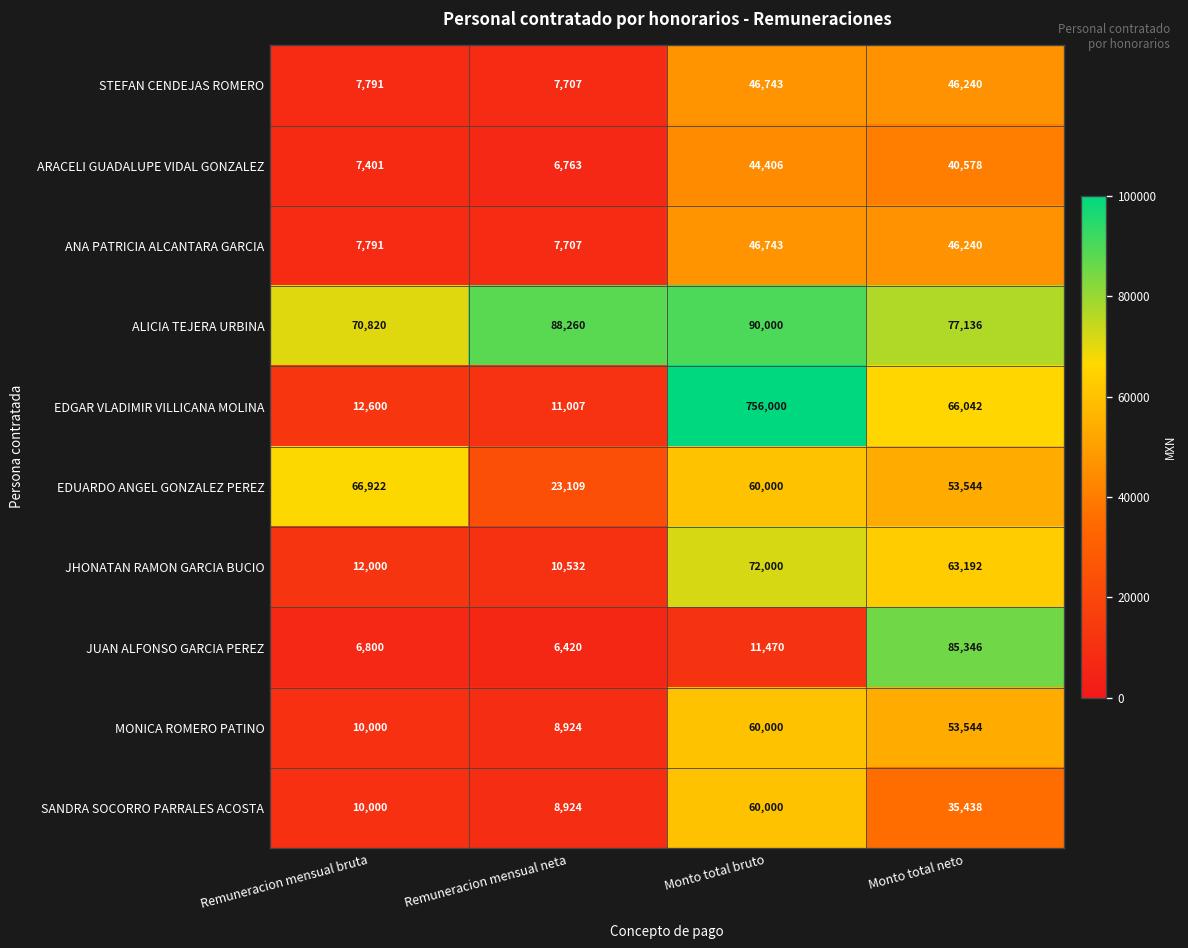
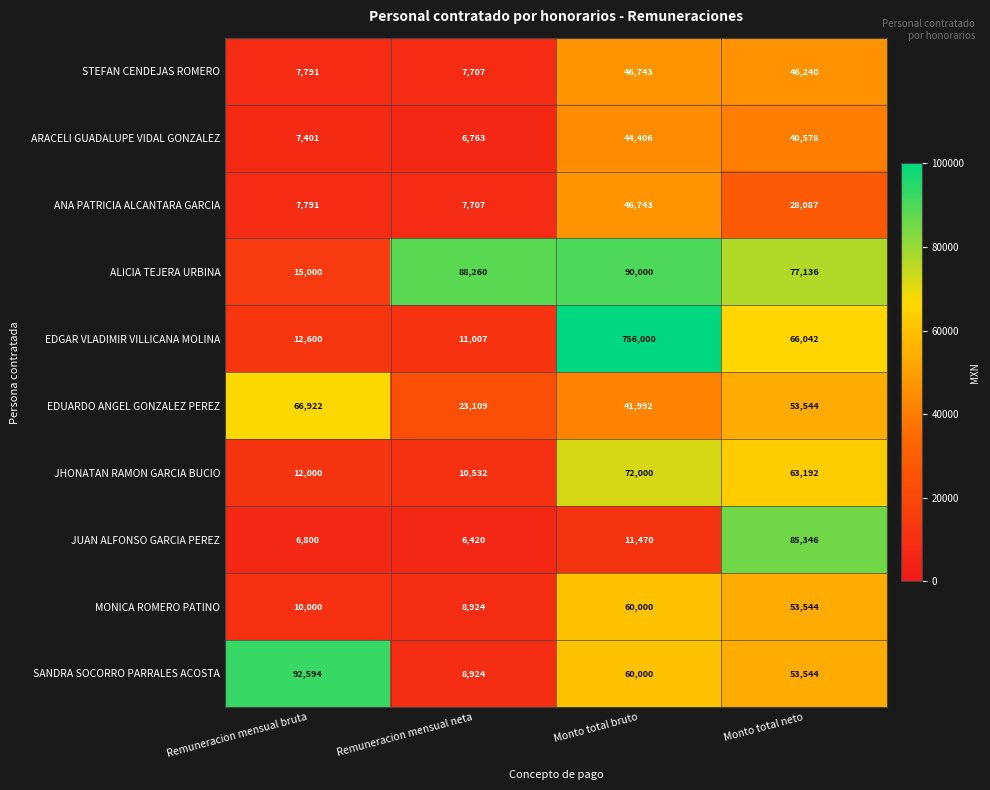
  {
    "STEFAN CENDEJAS ROMERO": {
      "Remuneracion mensual bruta": "7,791",
      "Remuneracion mensual neta": "7,707",
      "Monto total bruto": "46,743",
      "Monto total neto": "46,240"
    },
    "ARACELI GUADALUPE VIDAL GONZALEZ": {
      "Remuneracion mensual bruta": "7,401",
      "Remuneracion mensual neta": "6,763",
      "Monto total bruto": "44,406",
      "Monto total neto": "40,578"
    },
    "ANA PATRICIA ALCANTARA GARCIA": {
      "Remuneracion mensual bruta": "7,791",
      "Remuneracion mensual neta": "7,707",
      "Monto total bruto": "46,743",
-     "Monto total neto": "46,240"
+     "Monto total neto": "28,087"
    },
    "ALICIA TEJERA URBINA": {
-     "Remuneracion mensual bruta": "70,820",
+     "Remuneracion mensual bruta": "15,000",
      "Remuneracion mensual neta": "88,260",
      "Monto total bruto": "90,000",
      "Monto total neto": "77,136"
    },
    "EDGAR VLADIMIR VILLICANA MOLINA": {
      "Remuneracion mensual bruta": "12,600",
      "Remuneracion mensual neta": "11,007",
      "Monto total bruto": "756,000",
      "Monto total neto": "66,042"
    },
    "EDUARDO ANGEL GONZALEZ PEREZ": {
      "Remuneracion mensual bruta": "66,922",
      "Remuneracion mensual neta": "23,109",
-     "Monto total bruto": "60,000",
+     "Monto total bruto": "41,992",
      "Monto total neto": "53,544"
    },
    "JHONATAN RAMON GARCIA BUCIO": {
      "Remuneracion mensual bruta": "12,000",
      "Remuneracion mensual neta": "10,532",
      "Monto total bruto": "72,000",
      "Monto total neto": "63,192"
    },
    "JUAN ALFONSO GARCIA PEREZ": {
      "Remuneracion mensual bruta": "6,800",
      "Remuneracion mensual neta": "6,420",
      "Monto total bruto": "11,470",
      "Monto total neto": "85,346"
    },
    "MONICA ROMERO PATINO": {
      "Remuneracion mensual bruta": "10,000",
      "Remuneracion mensual neta": "8,924",
      "Monto total bruto": "60,000",
      "Monto total neto": "53,544"
    },
    "SANDRA SOCORRO PARRALES ACOSTA": {
-     "Remuneracion mensual bruta": "10,000",
+     "Remuneracion mensual bruta": "92,594",
      "Remuneracion mensual neta": "8,924",
      "Monto total bruto": "60,000",
-     "Monto total neto": "35,438"
+     "Monto total neto": "53,544"
    }
  }
